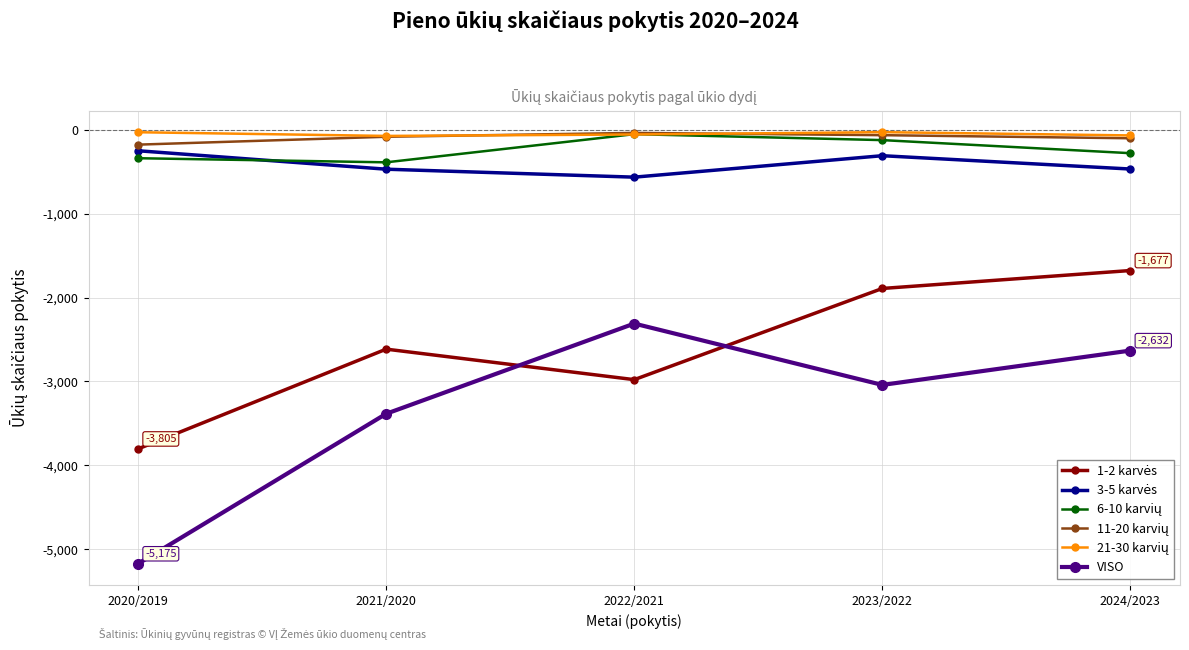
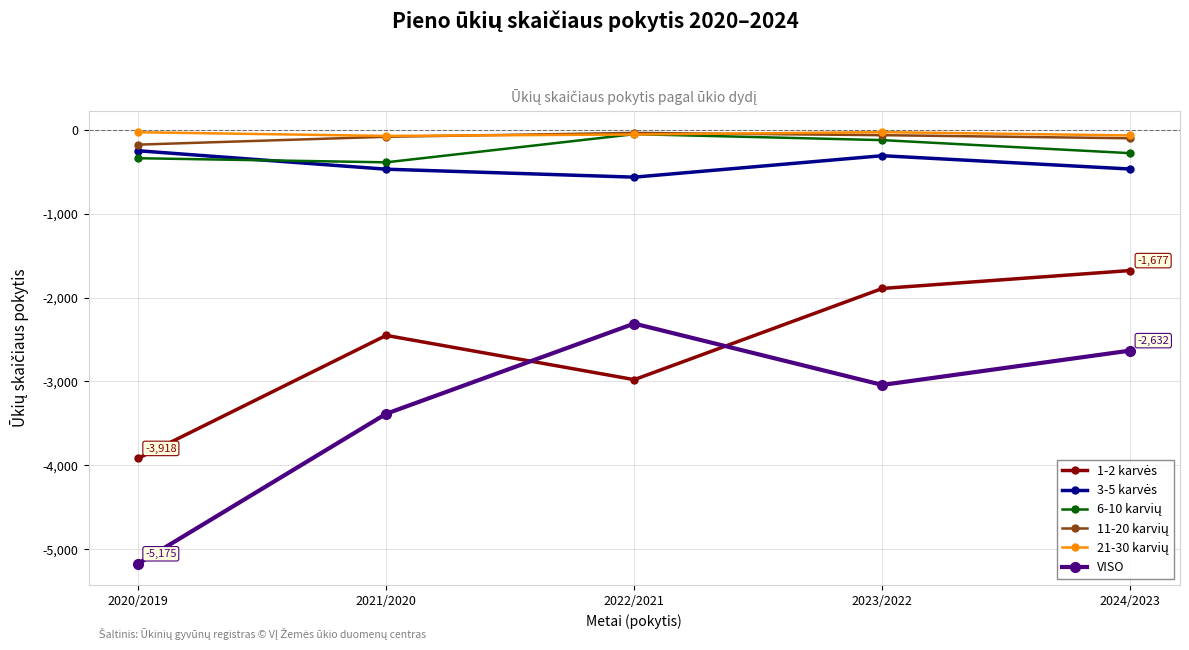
  {
    "1-2 karvės": {
-     "2020/2019": "-3,805",
-     "2021/2020": "-2,600"
+     "2020/2019": "-3,918",
+     "2021/2020": "-2,500"
    },
    "3-5 karvės": {
      "2020/2019": "-200",
      "2021/2020": "-500",
      "2022/2021": "-600",
      "2023/2022": "-300",
      "2024/2023": "-500"
    },
    "6-10 karvių": {
      "2020/2019": "-300",
      "2021/2020": "-400",
      "2023/2022": "-100",
      "2024/2023": "-300"
    },
    "11-20 karvių": {
      "2020/2019": "-200",
      "2023/2022": "-100",
      "2024/2023": "-100"
    },
    "21-30 karvių": {
      "2020/2019": "0",
      "2023/2022": "0",
      "2024/2023": "-100"
    },
    "VISO": {
      "2021/2020": "-3,400",
      "2022/2021": "-2,300",
      "2023/2022": "-3,000"
    }
  }
